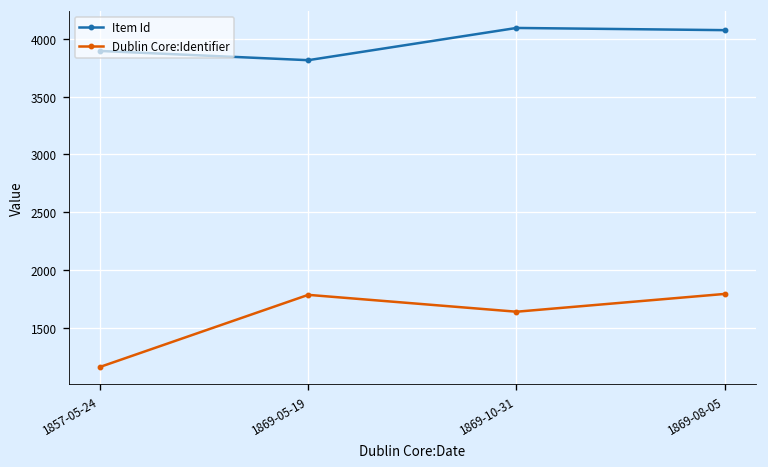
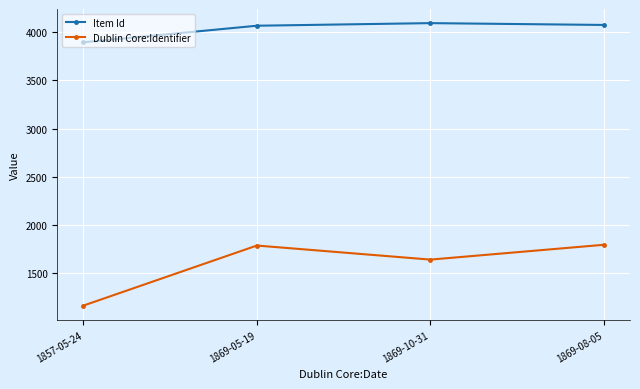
  {
    "Item Id": {
-     "1869-05-19": 3800,
+     "1869-05-19": 4100,
      "1869-10-31": 4100,
      "1869-08-05": 4100
    },
    "Dublin Core:Identifier": {
      "1857-05-24": 1200,
      "1869-05-19": 1800,
      "1869-10-31": 1600,
      "1869-08-05": 1800
    }
  }
